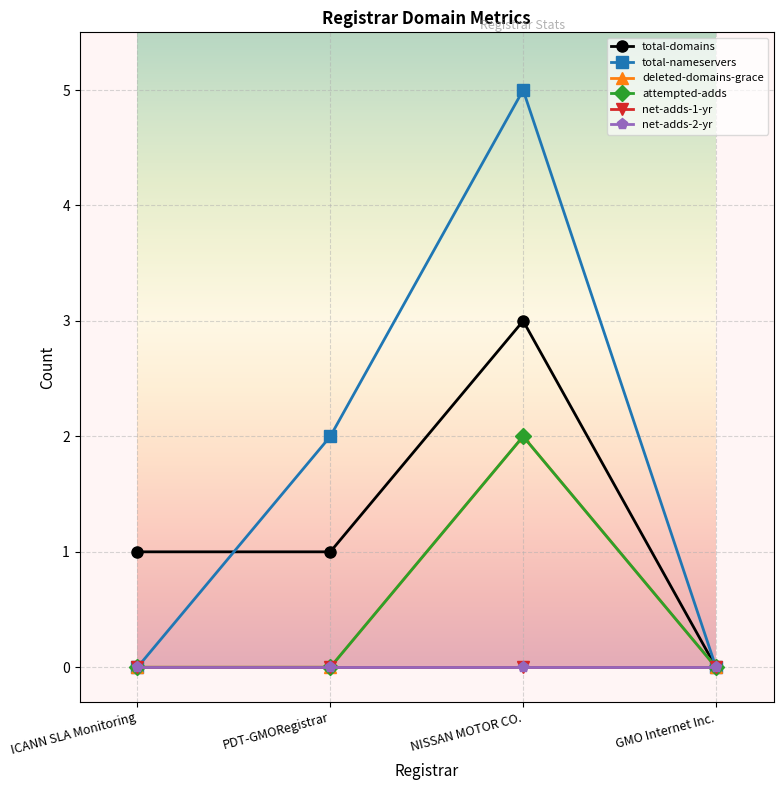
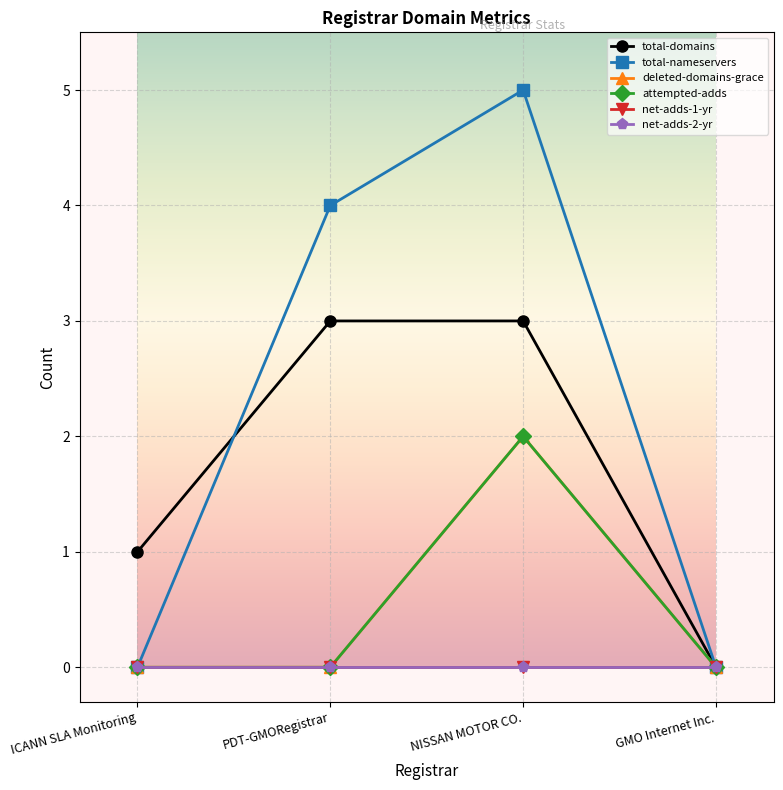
  {
    "total-domains": {
      "ICANN SLA Monitoring": 1,
-     "PDT-GMORegistrar": 1,
+     "PDT-GMORegistrar": 3,
      "NISSAN MOTOR CO.": 3
    },
    "total-nameservers": {
-     "PDT-GMORegistrar": 2,
+     "PDT-GMORegistrar": 4,
      "NISSAN MOTOR CO.": 5
    },
    "attempted-adds": {
      "NISSAN MOTOR CO.": 2
    },
    "net-adds-2-yr": {
      "NISSAN MOTOR CO.": 0
    }
  }
